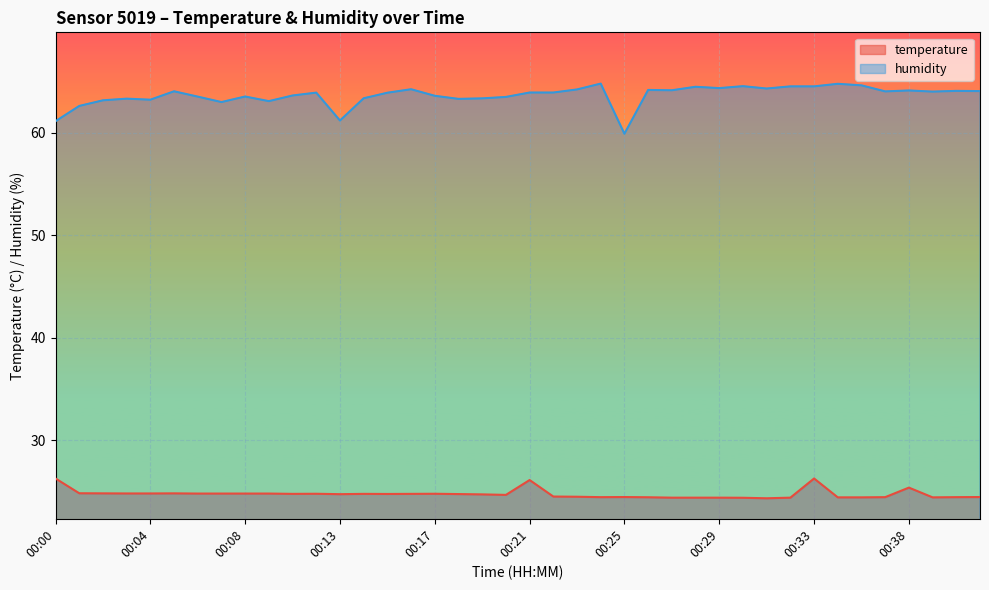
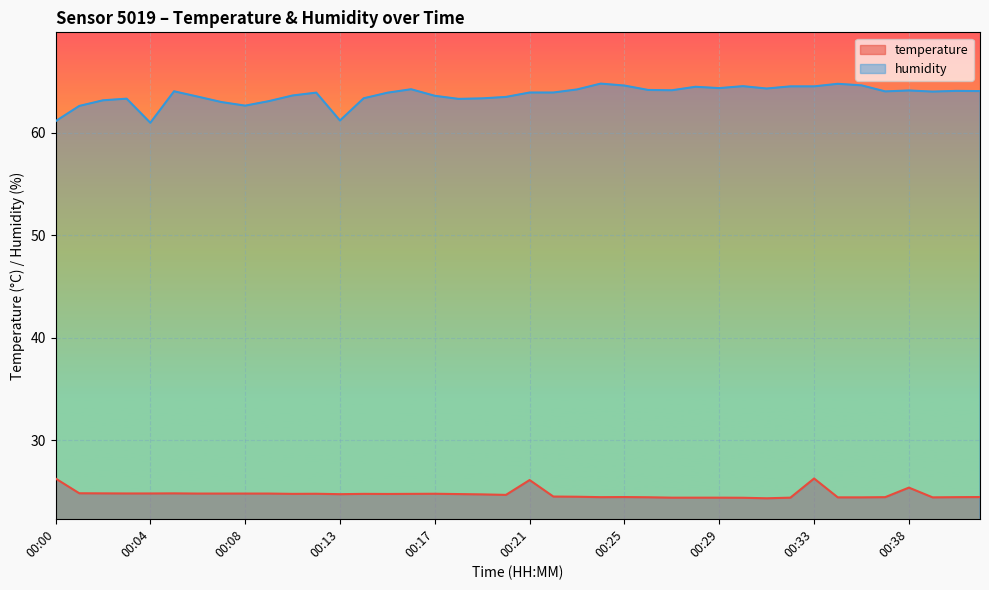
  {
    "temperature": {
      "00:00": 26.3,
      "00:04": 24.8,
      "00:08": 24.8,
      "00:13": 24.8,
      "00:17": 24.8,
      "00:21": 26.1,
      "00:25": 24.5,
      "00:29": 24.4,
      "00:33": 26.3,
      "00:38": 25.4
    },
    "humidity": {
      "00:00": 61.1,
-     "00:04": 63.2,
-     "00:08": 63.5,
+     "00:04": 61.0,
+     "00:08": 62.6,
      "00:13": 61.2,
      "00:17": 63.6,
      "00:21": 63.9,
-     "00:25": 59.9,
+     "00:25": 64.6,
      "00:29": 64.4,
      "00:33": 64.5,
      "00:38": 64.1
    }
  }
